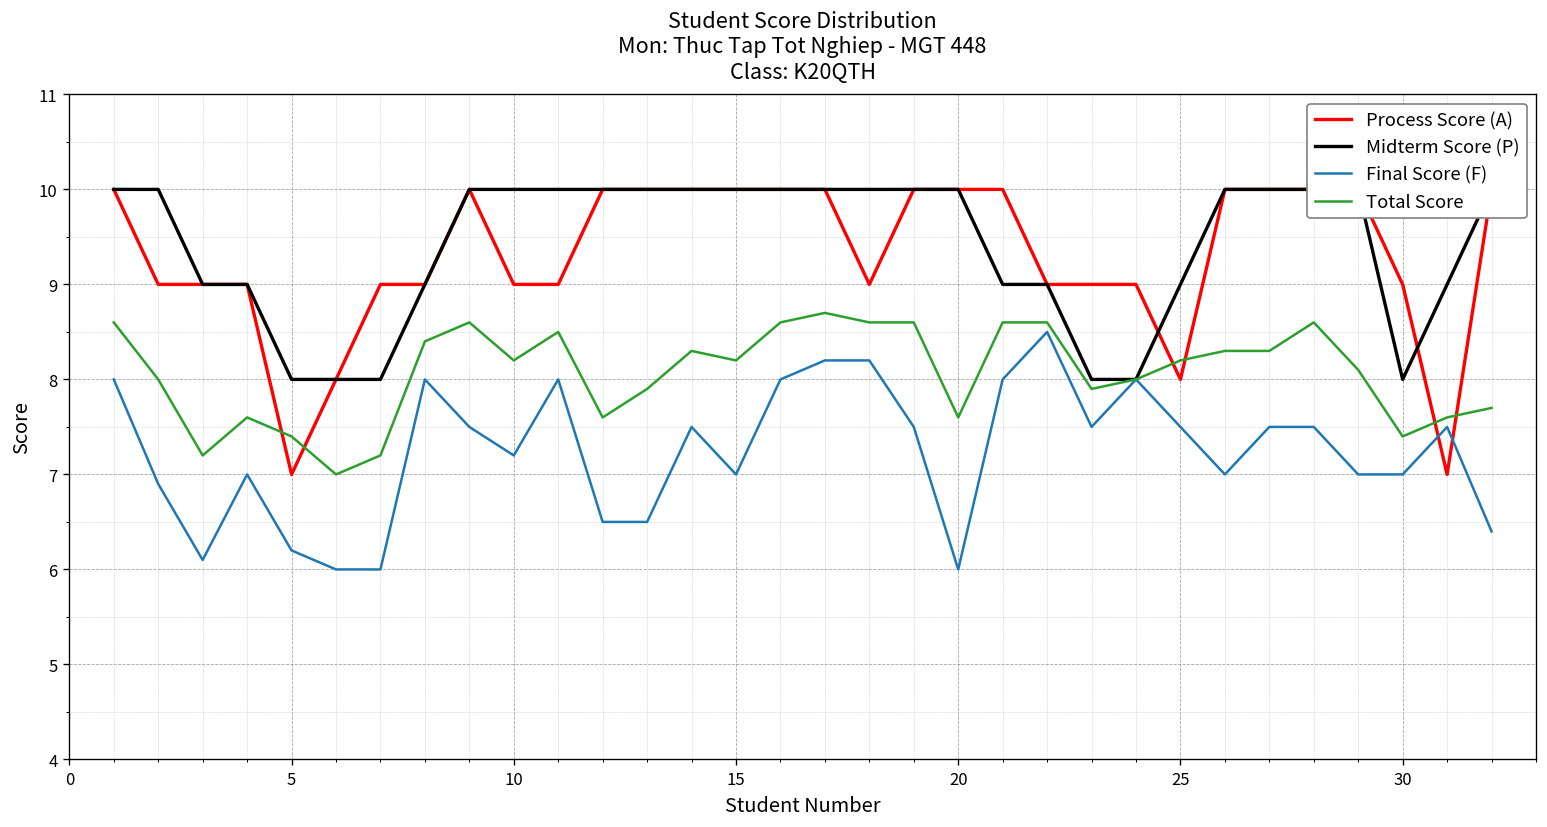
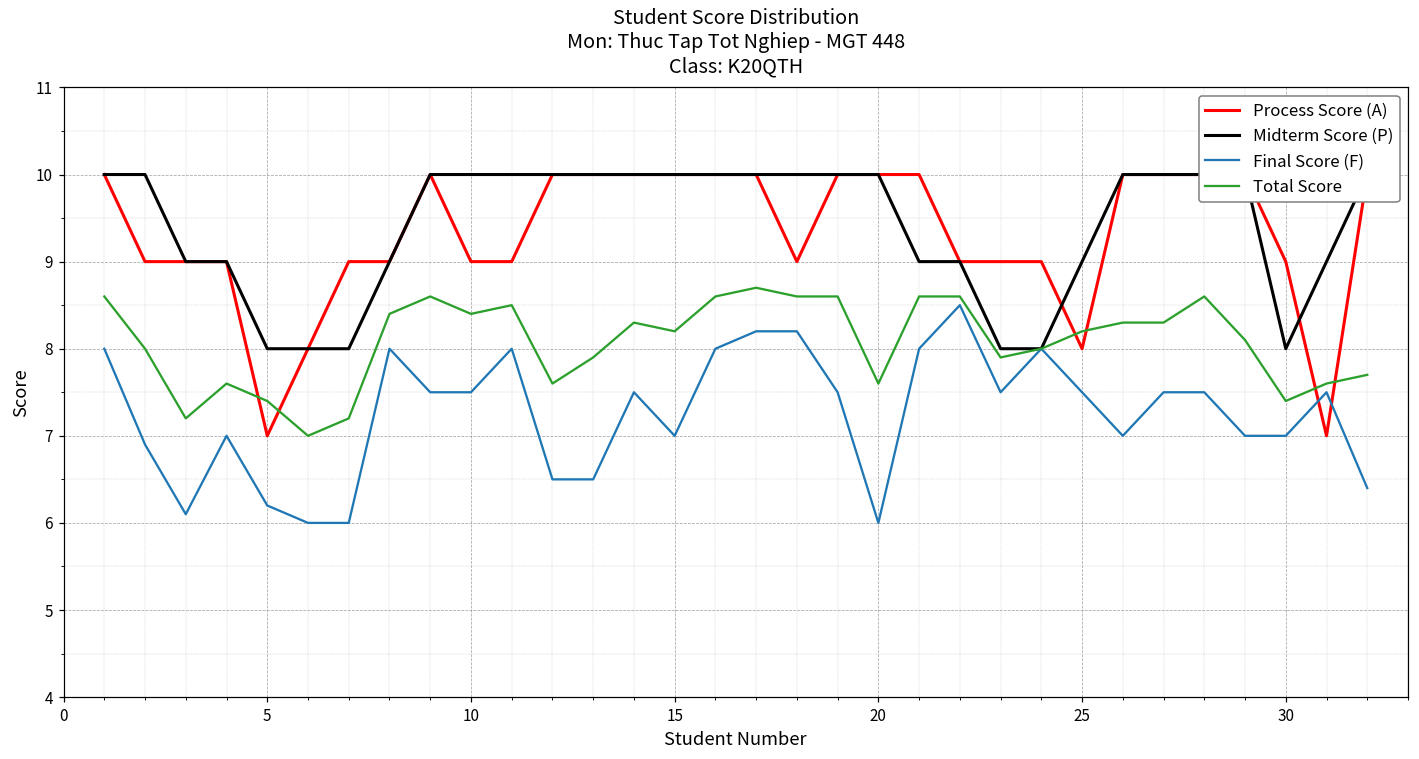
  {
    "Process Score (A)": {
      "5": 7.0,
      "10": 9.0,
      "25": 8.0,
      "30": 9.0
    },
    "Midterm Score (P)": {
      "5": 8.0,
      "10": 10.0,
      "25": 9.0,
      "30": 8.0
    },
    "Final Score (F)": {
      "5": 6.2,
-     "10": 7.2,
+     "10": 7.5,
      "15": 7.0,
      "20": 6.0,
      "25": 7.5,
      "30": 7.0
    },
    "Total Score": {
      "5": 7.4,
-     "10": 8.2,
+     "10": 8.4,
      "15": 8.2,
      "20": 7.6,
      "25": 8.2,
      "30": 7.4
    }
  }
